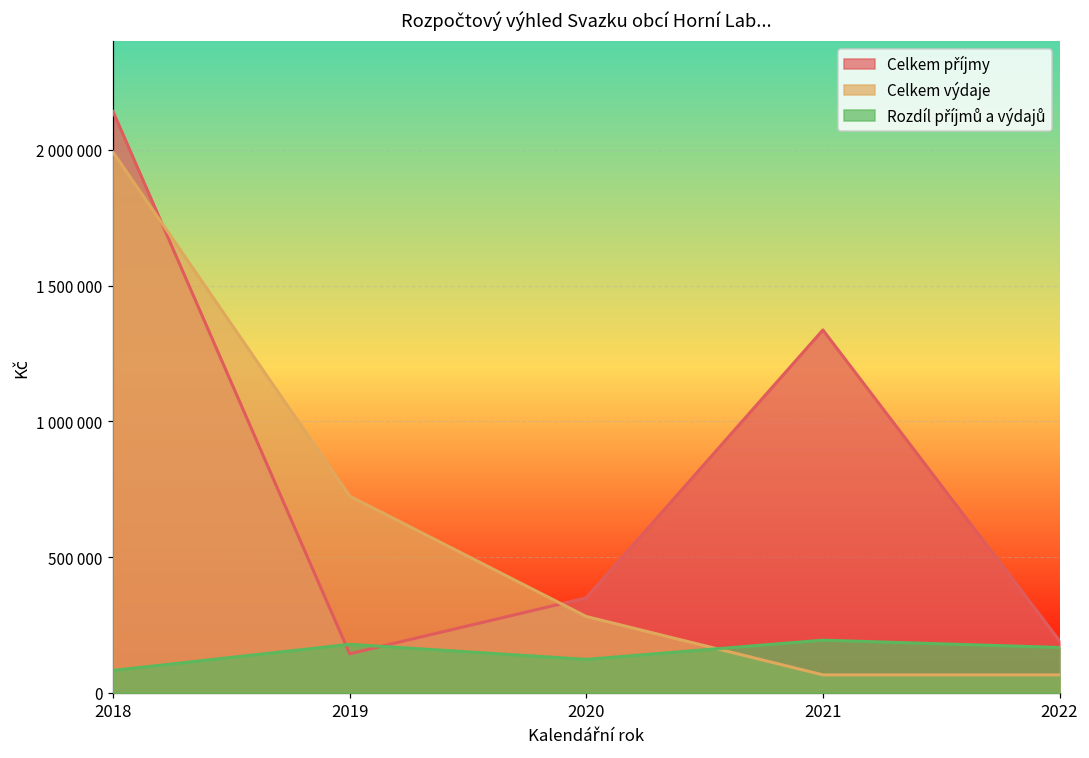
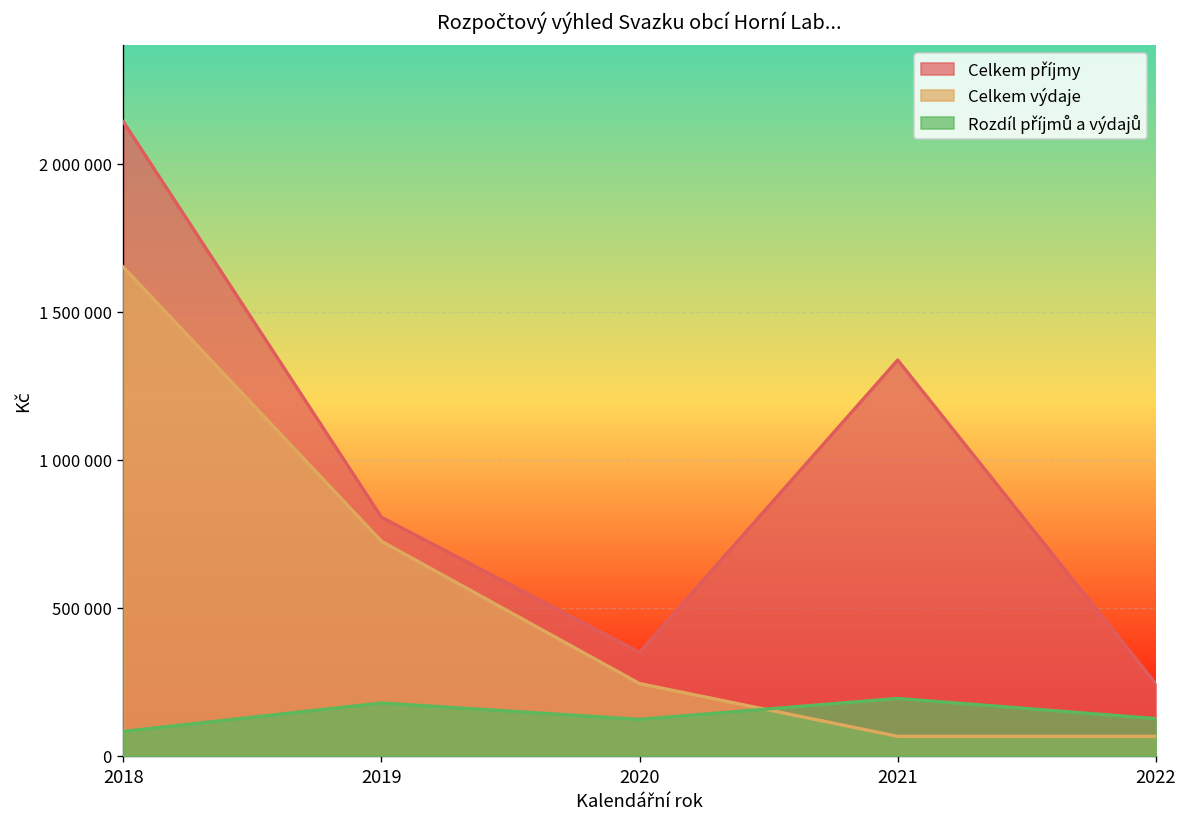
  {
    "Celkem příjmy": {
      "2018": 2140000,
-     "2019": 140000,
+     "2019": 810000,
      "2020": 350000,
      "2021": 1340000,
-     "2022": 190000
+     "2022": 240000
    },
    "Celkem výdaje": {
-     "2018": 1990000,
+     "2018": 1650000,
      "2019": 720000,
-     "2020": 280000,
+     "2020": 240000,
      "2021": 70000,
      "2022": 70000
    },
    "Rozdíl příjmů a výdajů": {
      "2018": 80000,
      "2019": 180000,
      "2020": 120000,
      "2021": 190000,
-     "2022": 170000
+     "2022": 130000
    }
  }
